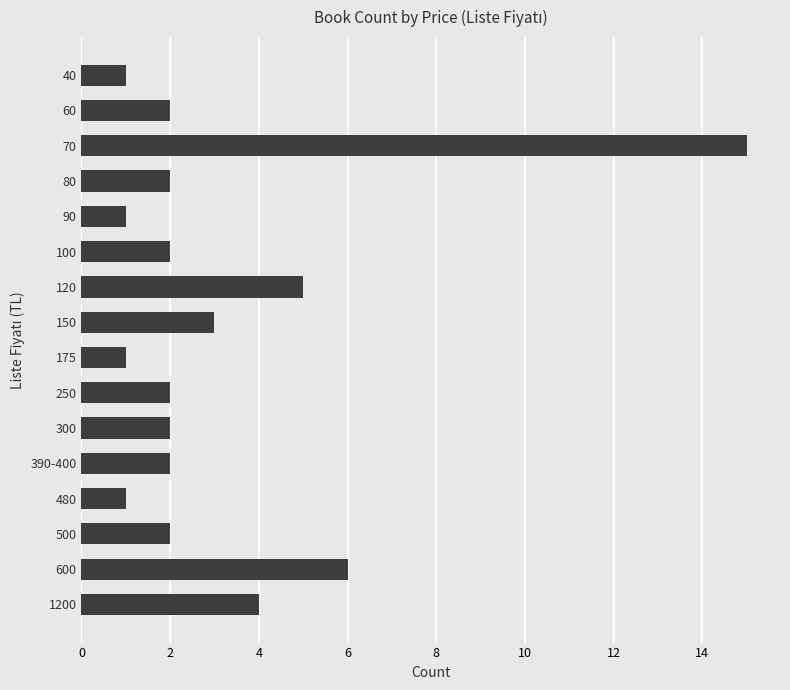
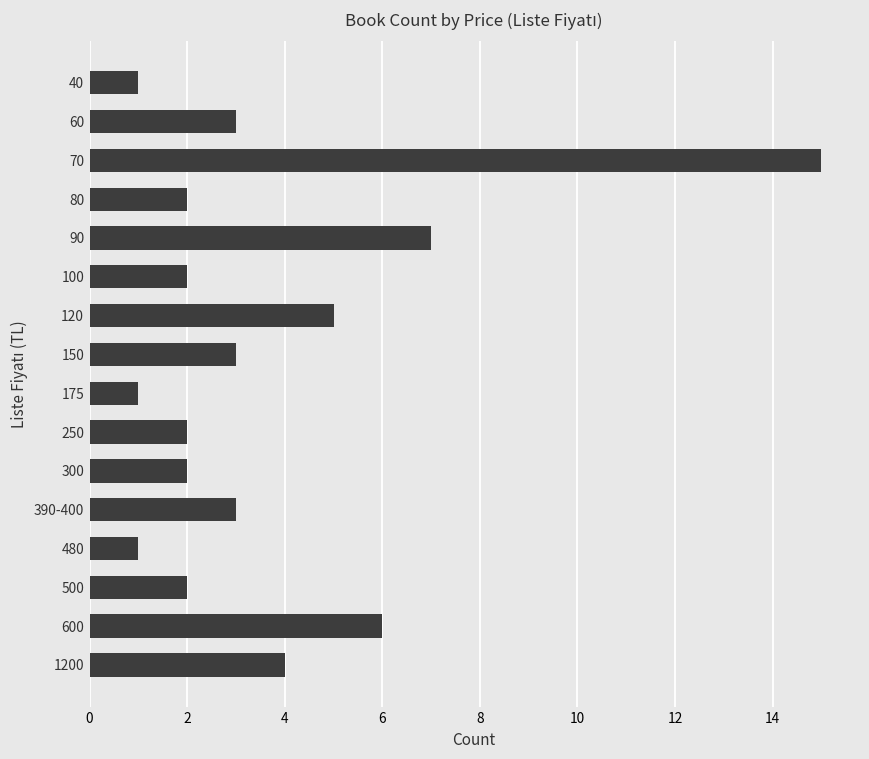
  {
    "40": 1,
-   "60": 2,
+   "60": 3,
    "70": 15,
    "80": 2,
-   "90": 1,
+   "90": 7,
    "100": 2,
    "120": 5,
    "150": 3,
    "175": 1,
    "250": 2,
    "300": 2,
-   "390-400": 2,
+   "390-400": 3,
    "480": 1,
    "500": 2,
    "600": 6,
    "1200": 4
  }
